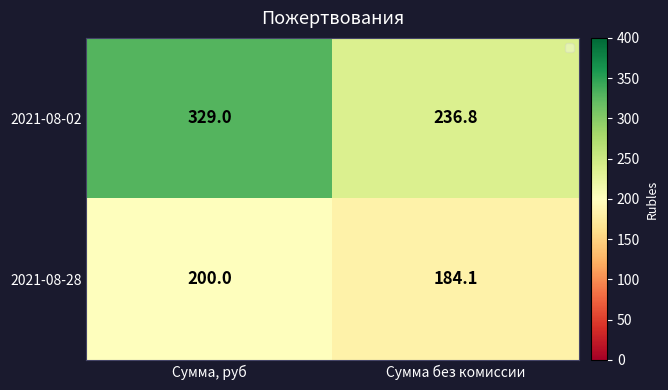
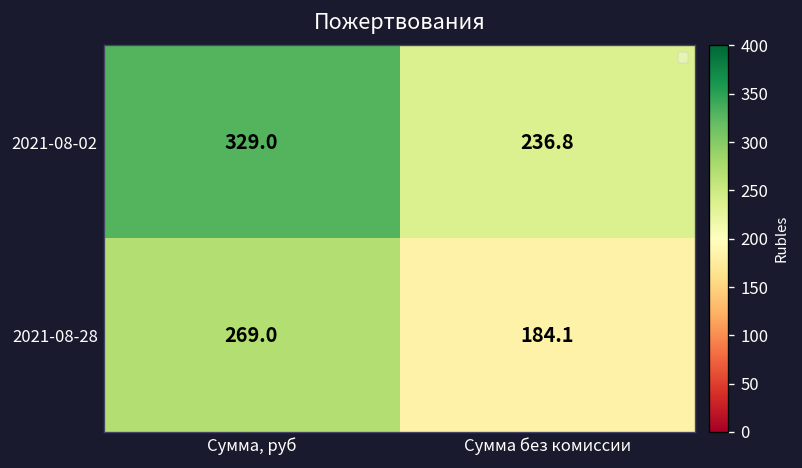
  {
    "2021-08-02": {
      "Сумма, руб": 329.0,
      "Сумма без комиссии": 236.8
    },
    "2021-08-28": {
-     "Сумма, руб": 200.0,
+     "Сумма, руб": 269.0,
      "Сумма без комиссии": 184.1
    }
  }
